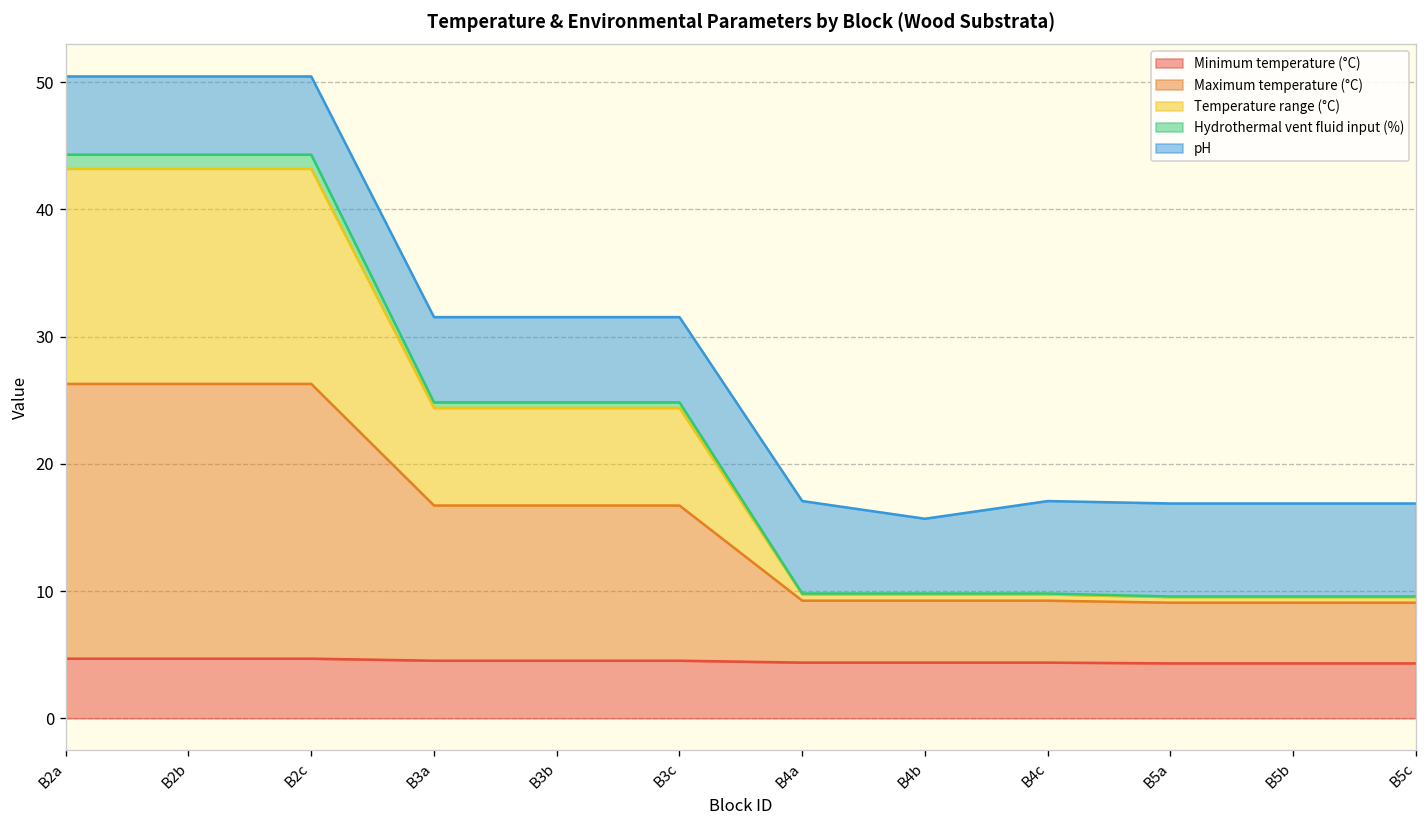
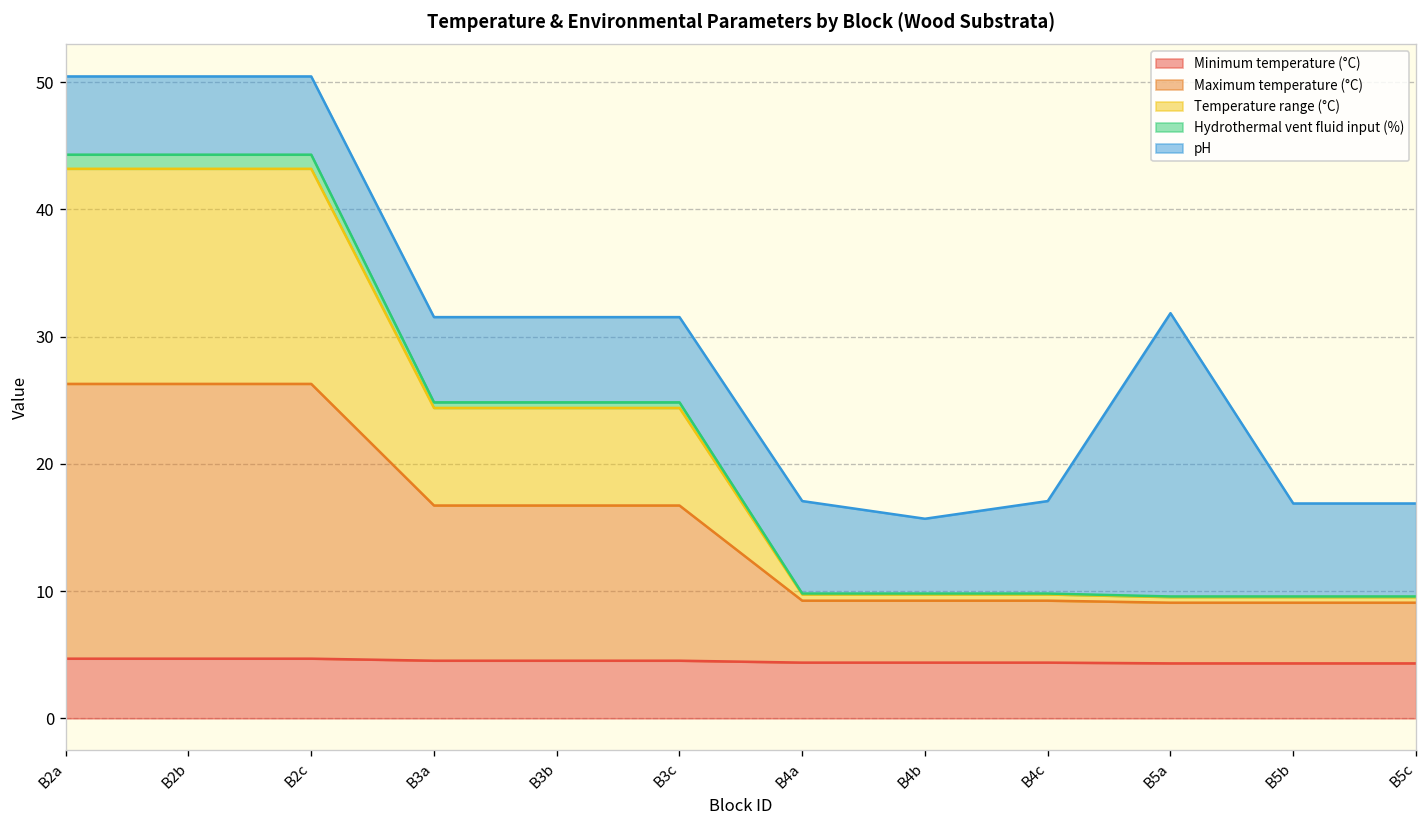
  {
    "Hydrothermal vent fluid input (%)": {
      "B2a": 1.1,
      "B2b": 1.1,
      "B2c": 1.1,
      "B3a": 0.4,
      "B3b": 0.4,
      "B3c": 0.4
    },
    "pH": {
      "B2a": 6.1,
      "B2b": 6.1,
      "B2c": 6.1,
      "B3a": 6.7,
      "B3b": 6.7,
      "B3c": 6.7,
      "B4a": 7.3,
      "B4b": 5.9,
      "B4c": 7.3,
-     "B5a": 7.3,
+     "B5a": 22.3,
      "B5b": 7.3,
      "B5c": 7.3
    }
  }
